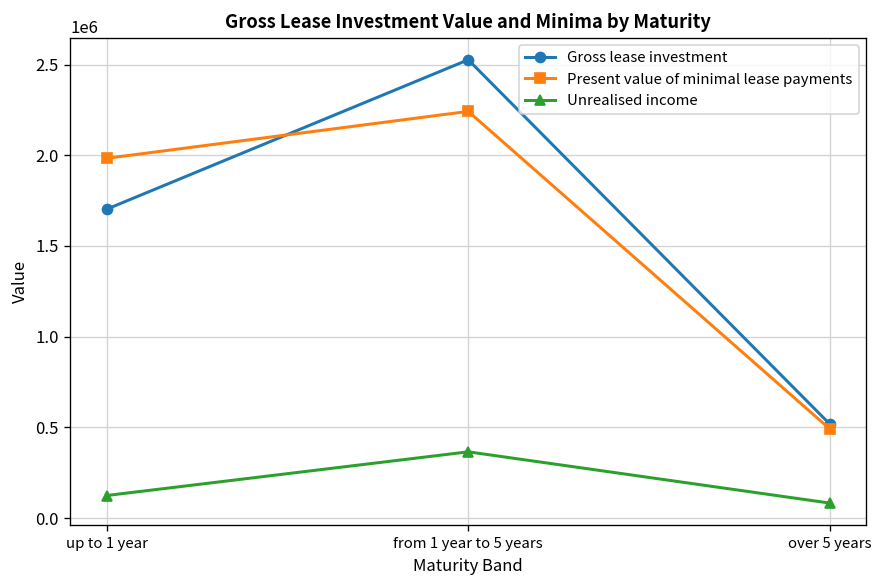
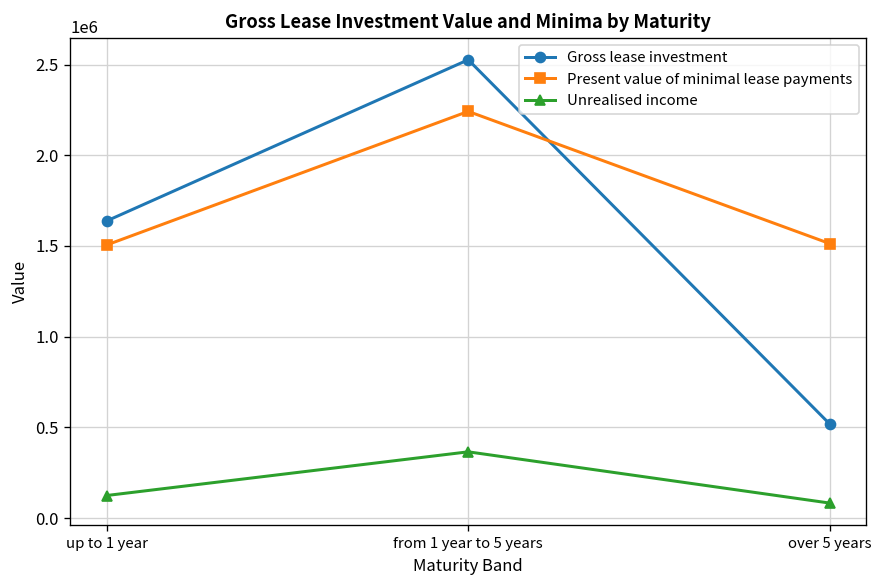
  {
    "Gross lease investment": {
-     "up to 1 year": 1700000,
+     "up to 1 year": 1640000,
      "from 1 year to 5 years": 2530000,
      "over 5 years": 520000
    },
    "Present value of minimal lease payments": {
-     "up to 1 year": 1980000,
+     "up to 1 year": 1510000,
      "from 1 year to 5 years": 2240000,
-     "over 5 years": 490000
+     "over 5 years": 1510000
    },
    "Unrealised income": {
      "up to 1 year": 120000,
      "from 1 year to 5 years": 370000,
      "over 5 years": 80000
    }
  }
